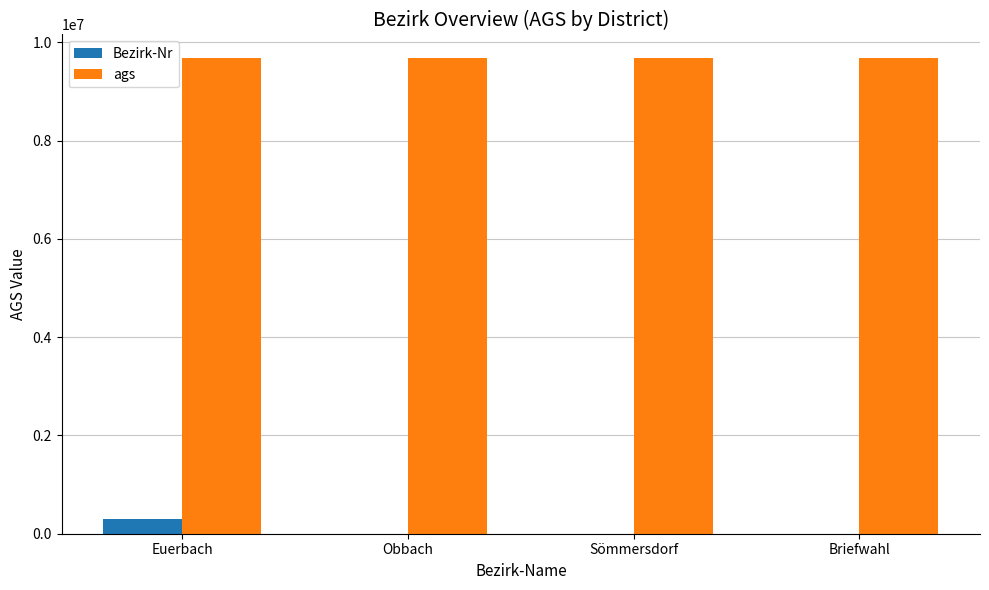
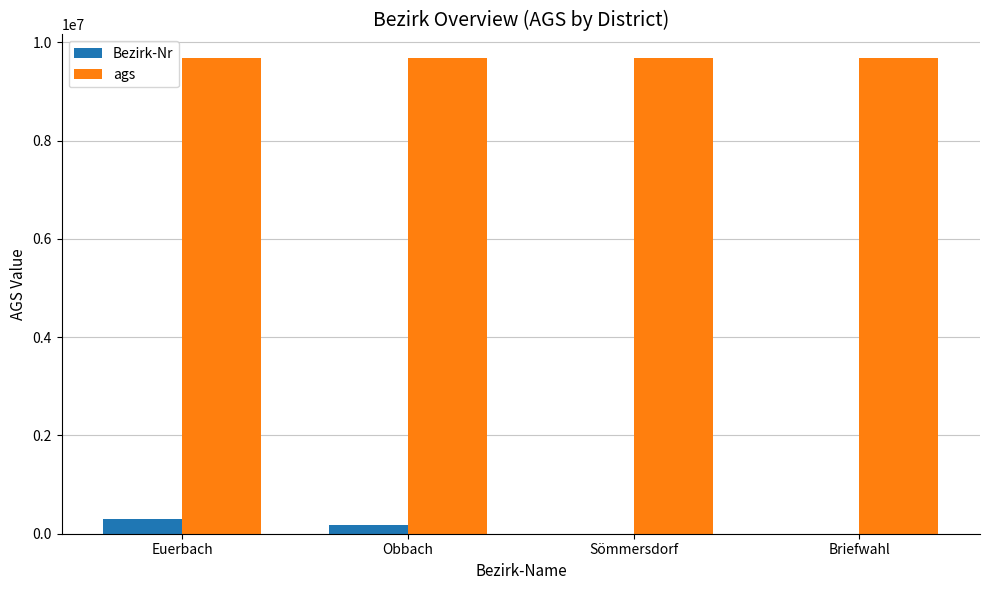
  {
    "Bezirk-Nr": {
      "Euerbach": 300000,
-     "Obbach": 0
+     "Obbach": 200000
    },
    "ags": {
      "Euerbach": 9700000,
      "Obbach": 9700000,
      "Sömmersdorf": 9700000,
      "Briefwahl": 9700000
    }
  }
